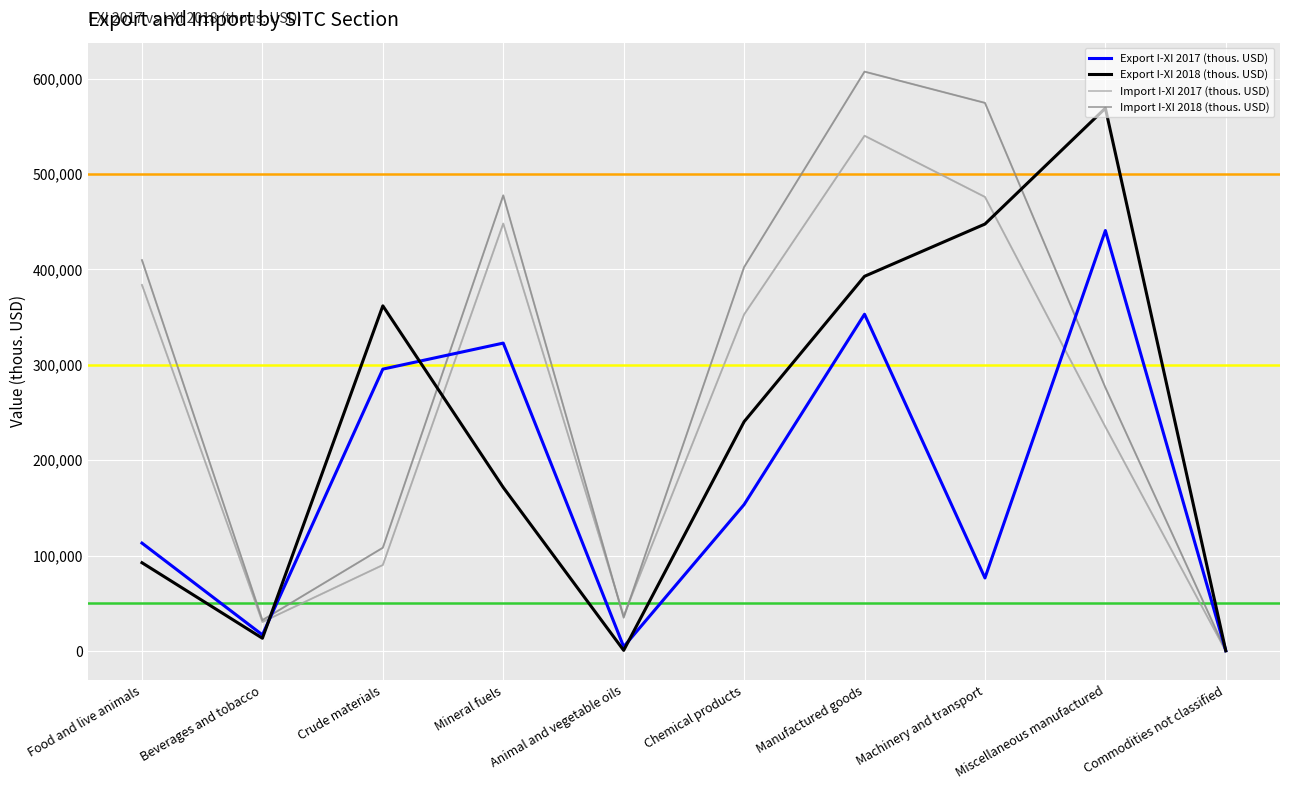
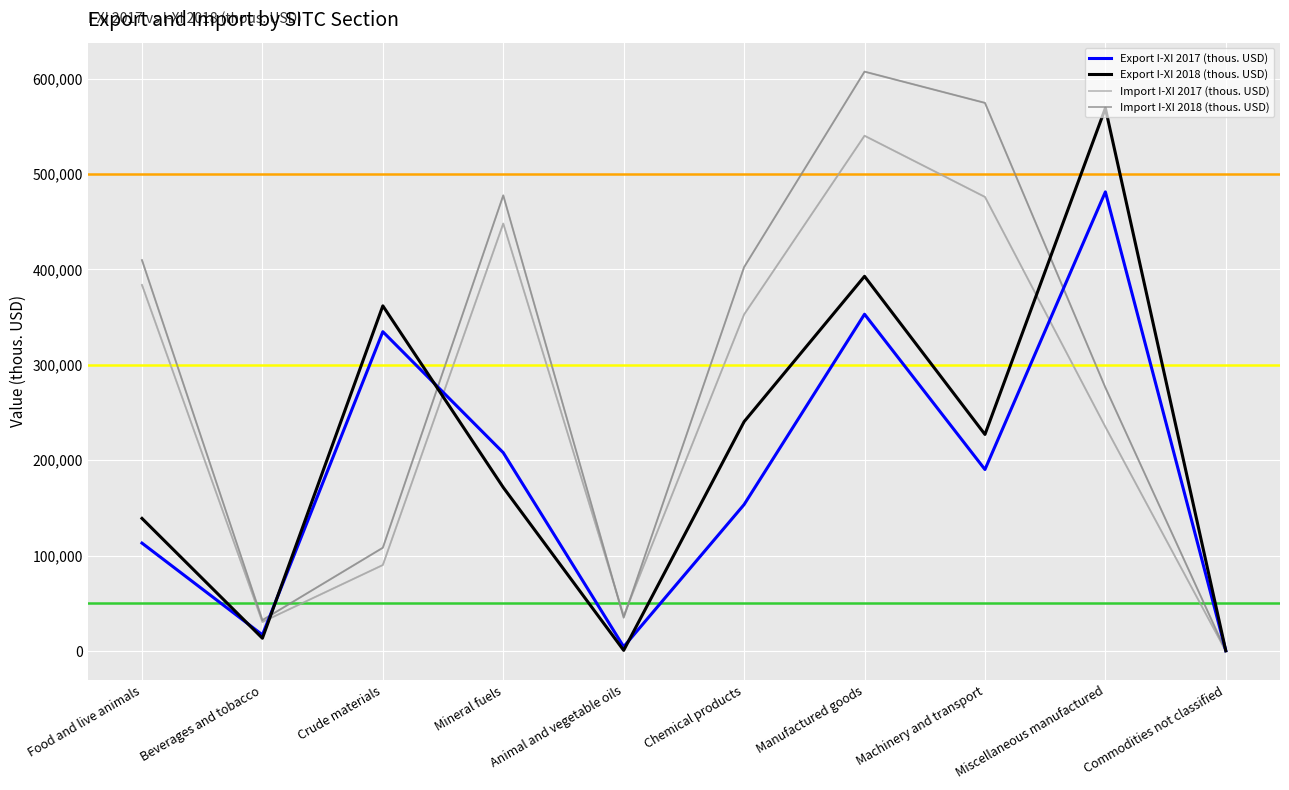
  {
    "Export I-XI 2017 (thous. USD)": {
      "Food and live animals": "110,000",
      "Beverages and tobacco": "20,000",
-     "Crude materials": "300,000",
-     "Mineral fuels": "320,000",
+     "Crude materials": "330,000",
+     "Mineral fuels": "210,000",
      "Animal and vegetable oils": "0",
      "Chemical products": "150,000",
      "Manufactured goods": "350,000",
-     "Machinery and transport": "80,000",
-     "Miscellaneous manufactured": "440,000"
+     "Machinery and transport": "190,000",
+     "Miscellaneous manufactured": "480,000"
    },
    "Export I-XI 2018 (thous. USD)": {
-     "Food and live animals": "90,000",
+     "Food and live animals": "140,000",
      "Beverages and tobacco": "10,000",
      "Crude materials": "360,000",
      "Mineral fuels": "170,000",
      "Animal and vegetable oils": "0",
      "Chemical products": "240,000",
      "Manufactured goods": "390,000",
-     "Machinery and transport": "450,000"
+     "Machinery and transport": "230,000"
    }
  }
